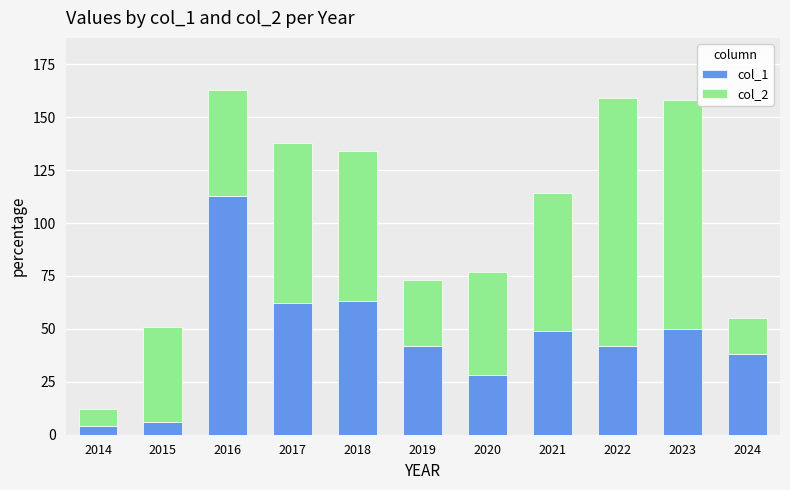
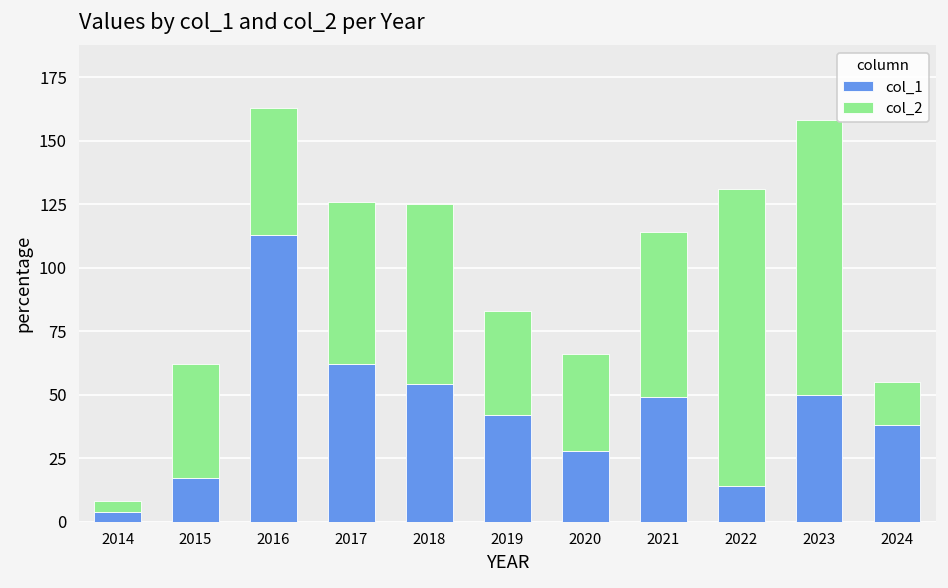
  {
    "col_1": {
      "2014": 4,
-     "2015": 6,
+     "2015": 17,
      "2016": 113,
      "2017": 62,
-     "2018": 63,
+     "2018": 54,
      "2019": 42,
      "2020": 28,
      "2021": 49,
-     "2022": 42,
+     "2022": 14,
      "2023": 50,
      "2024": 38
    },
    "col_2": {
-     "2014": 8,
+     "2014": 4,
      "2015": 45,
      "2016": 50,
-     "2017": 76,
+     "2017": 64,
      "2018": 71,
-     "2019": 31,
-     "2020": 49,
+     "2019": 41,
+     "2020": 38,
      "2021": 65,
      "2022": 117,
      "2023": 108,
      "2024": 17
    }
  }
